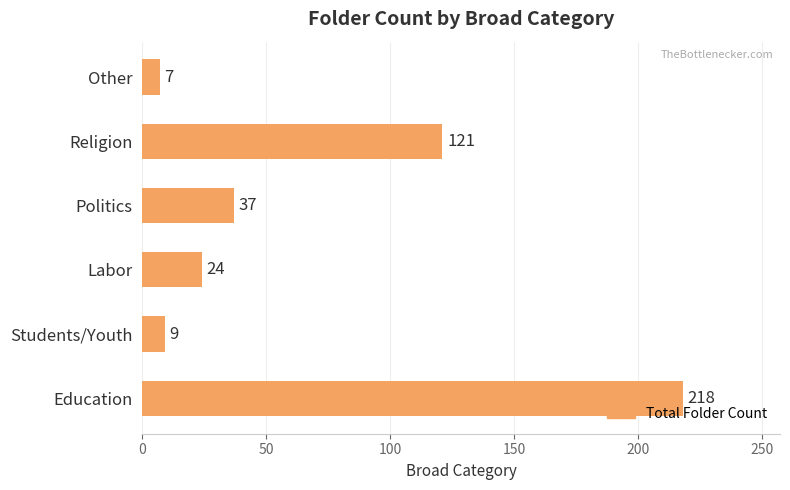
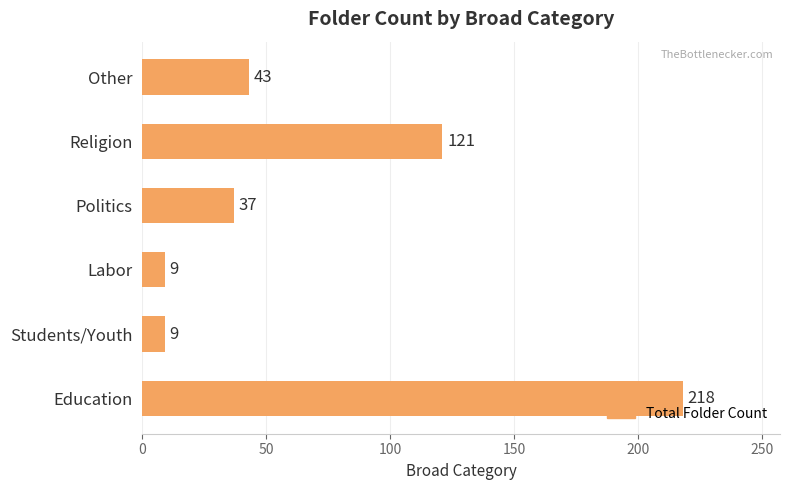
  {
-   "Other": 7,
+   "Other": 43,
    "Religion": 121,
    "Politics": 37,
-   "Labor": 24,
+   "Labor": 9,
    "Students/Youth": 9,
    "Education": 218
  }
